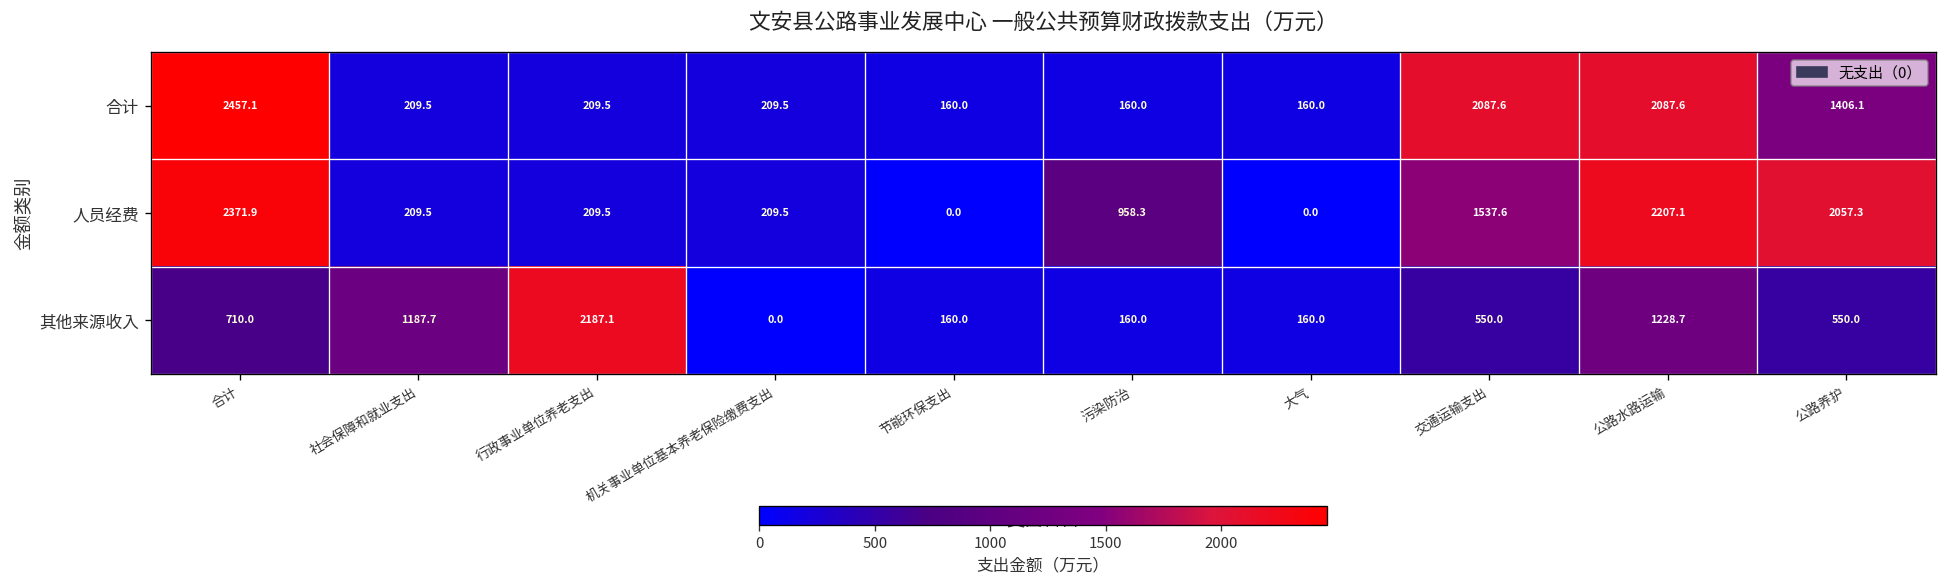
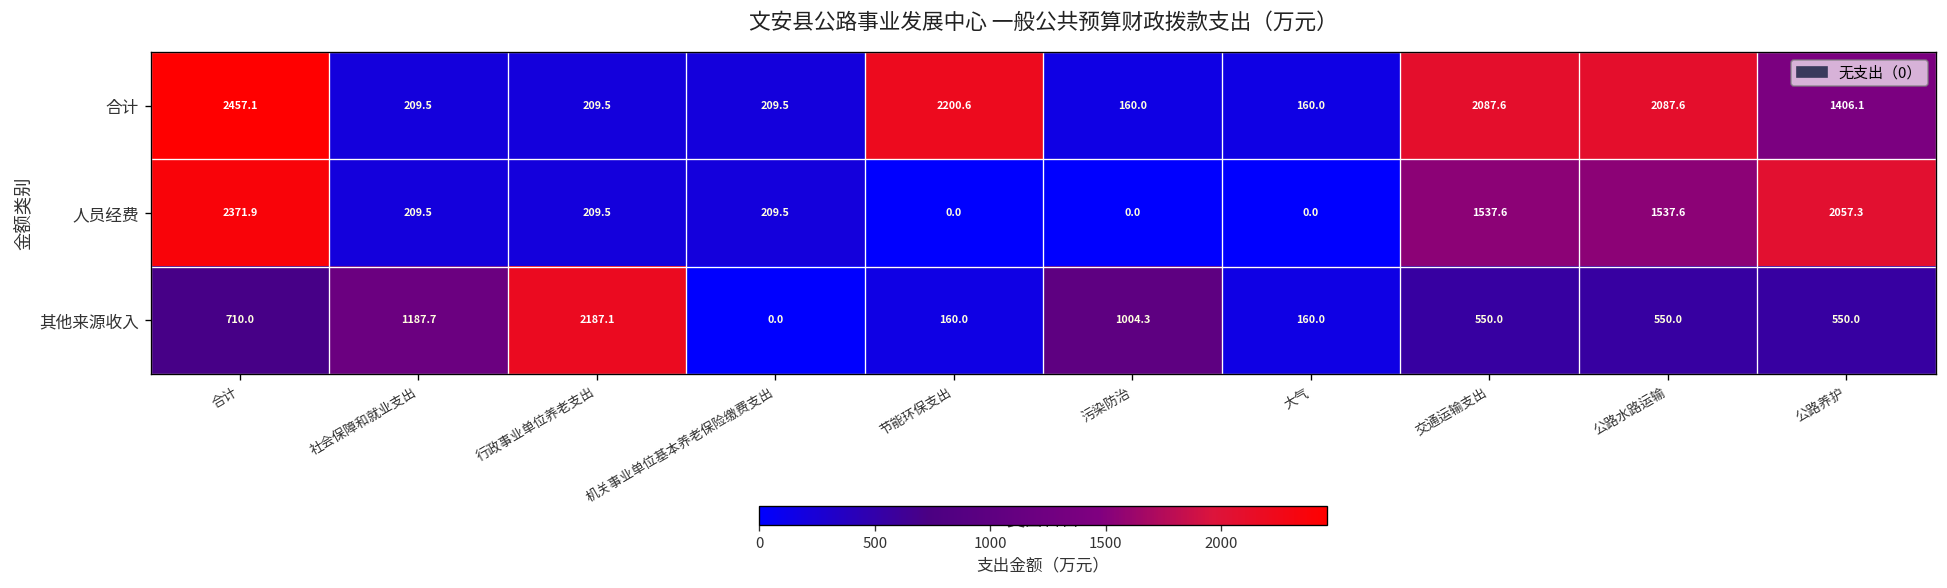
  {
    "合计": {
      "合计": 2457.1,
      "社会保障和就业支出": 209.5,
      "行政事业单位养老支出": 209.5,
      "机关事业单位基本养老保险缴费支出": 209.5,
-     "节能环保支出": 160.0,
+     "节能环保支出": 2200.6,
      "污染防治": 160.0,
      "大气": 160.0,
      "交通运输支出": 2087.6,
      "公路水路运输": 2087.6,
      "公路养护": 1406.1
    },
    "人员经费": {
      "合计": 2371.9,
      "社会保障和就业支出": 209.5,
      "行政事业单位养老支出": 209.5,
      "机关事业单位基本养老保险缴费支出": 209.5,
      "节能环保支出": 0.0,
-     "污染防治": 958.3,
+     "污染防治": 0.0,
      "大气": 0.0,
      "交通运输支出": 1537.6,
-     "公路水路运输": 2207.1,
+     "公路水路运输": 1537.6,
      "公路养护": 2057.3
    },
    "其他来源收入": {
      "合计": 710.0,
      "社会保障和就业支出": 1187.7,
      "行政事业单位养老支出": 2187.1,
      "机关事业单位基本养老保险缴费支出": 0.0,
      "节能环保支出": 160.0,
-     "污染防治": 160.0,
+     "污染防治": 1004.3,
      "大气": 160.0,
      "交通运输支出": 550.0,
-     "公路水路运输": 1228.7,
+     "公路水路运输": 550.0,
      "公路养护": 550.0
    }
  }
